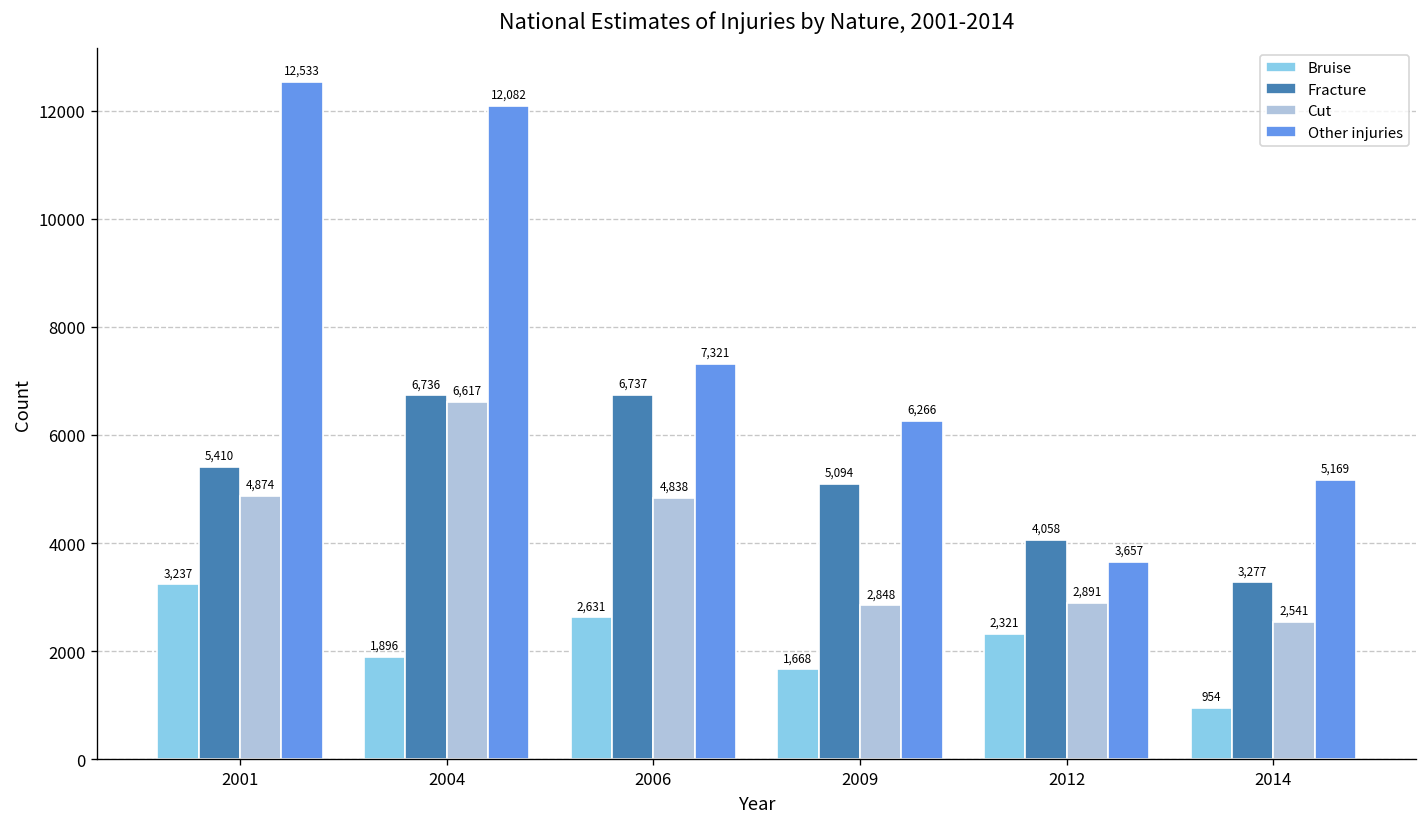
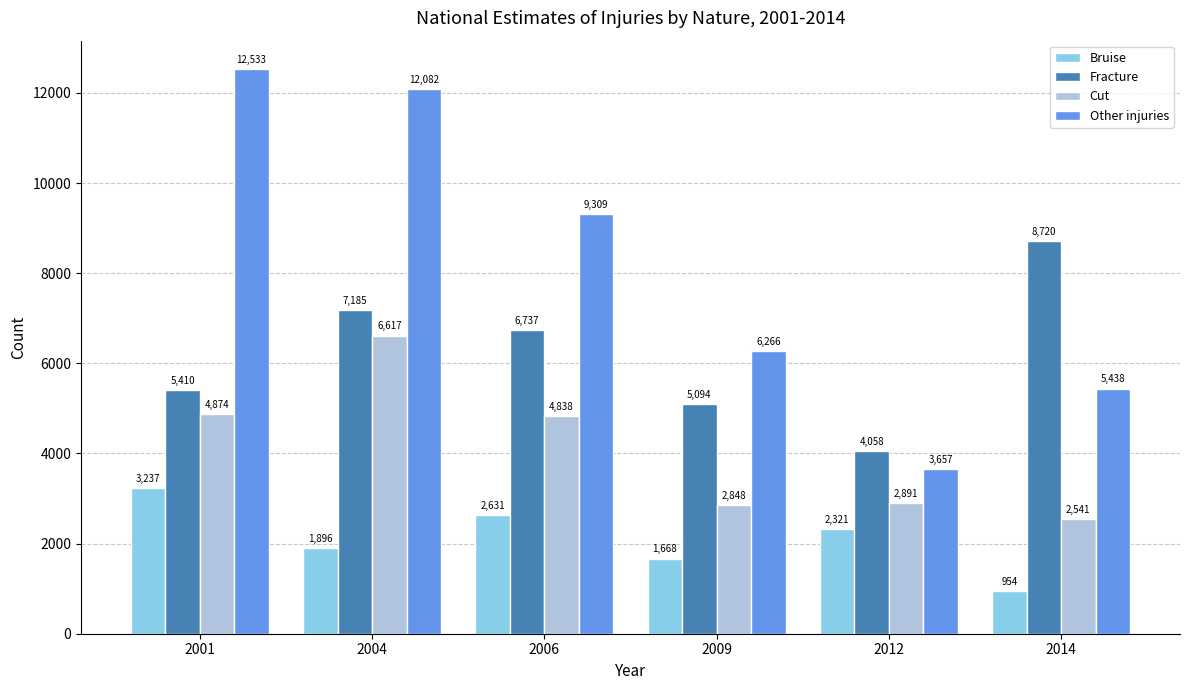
  {
    "Fracture": {
      "2001": "5,410",
-     "2004": "6,736",
+     "2004": "7,185",
      "2006": "6,737",
      "2009": "5,094",
      "2012": "4,058",
-     "2014": "3,277"
+     "2014": "8,720"
    },
    "Other injuries": {
      "2001": "12,533",
      "2004": "12,082",
-     "2006": "7,321",
+     "2006": "9,309",
      "2009": "6,266",
      "2012": "3,657",
-     "2014": "5,169"
+     "2014": "5,438"
    }
  }
